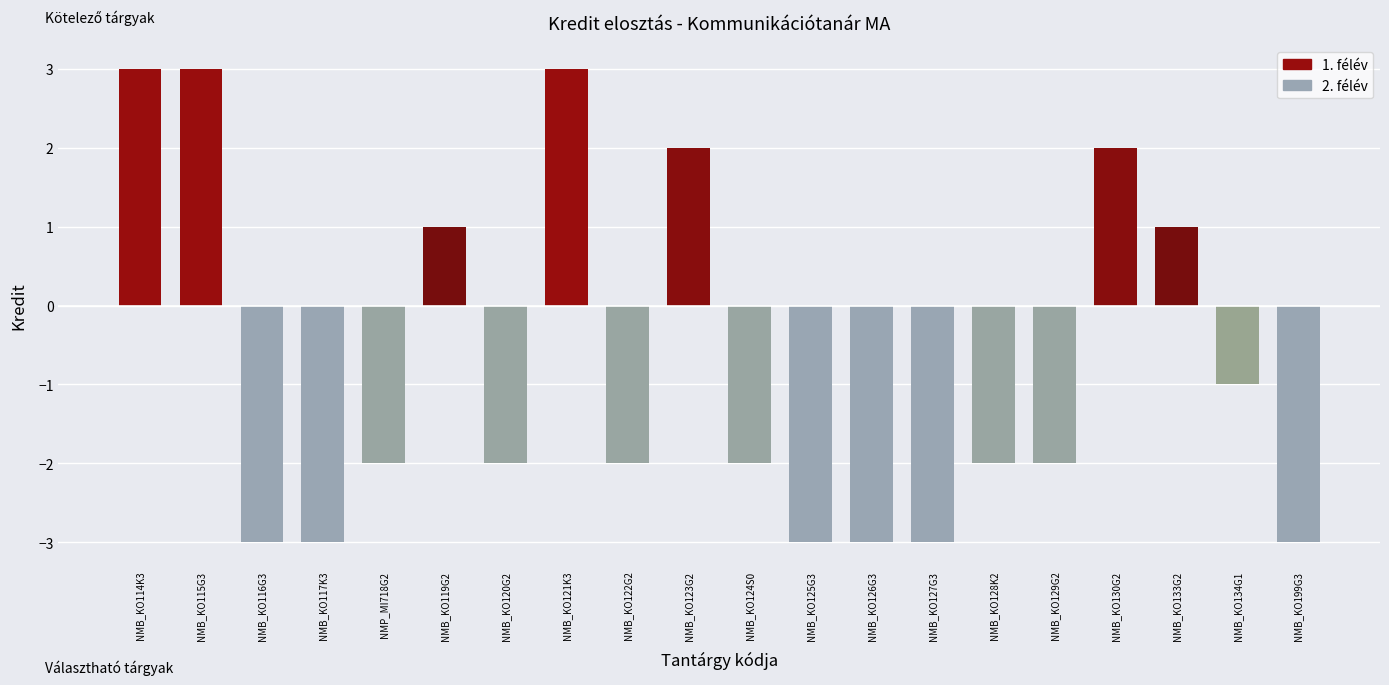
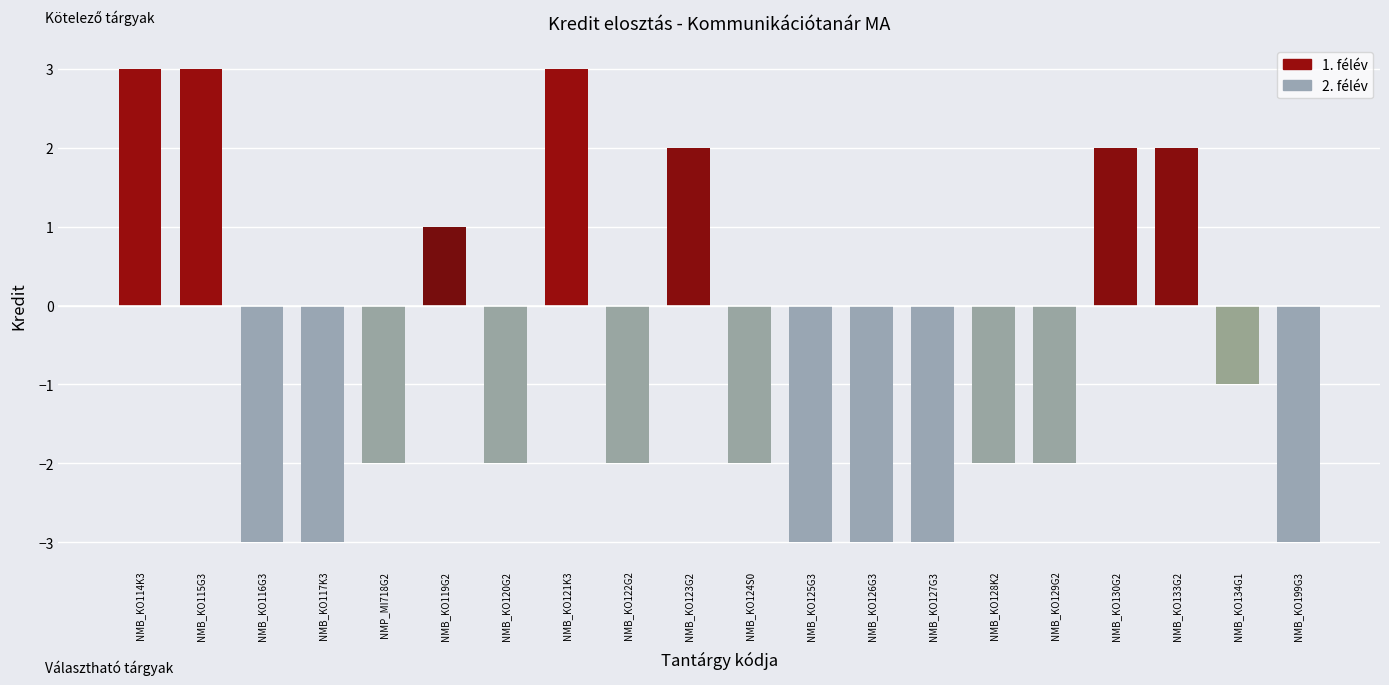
  {
    "NMB_KO114K3": 3,
    "NMB_KO115G3": 3,
    "NMB_KO116G3": -3,
    "NMB_KO117K3": -3,
    "NMP_MI718G2": -2,
    "NMB_KO119G2": 1,
    "NMB_KO120G2": -2,
    "NMB_KO121K3": 3,
    "NMB_KO122G2": -2,
    "NMB_KO123G2": 2,
    "NMB_KO124S0": -2,
    "NMB_KO125G3": -3,
    "NMB_KO126G3": -3,
    "NMB_KO127G3": -3,
    "NMB_KO128K2": -2,
    "NMB_KO129G2": -2,
    "NMB_KO130G2": 2,
-   "NMB_KO133G2": 1,
+   "NMB_KO133G2": 2,
    "NMB_KO134G1": -1,
    "NMB_KO199G3": -3
  }
